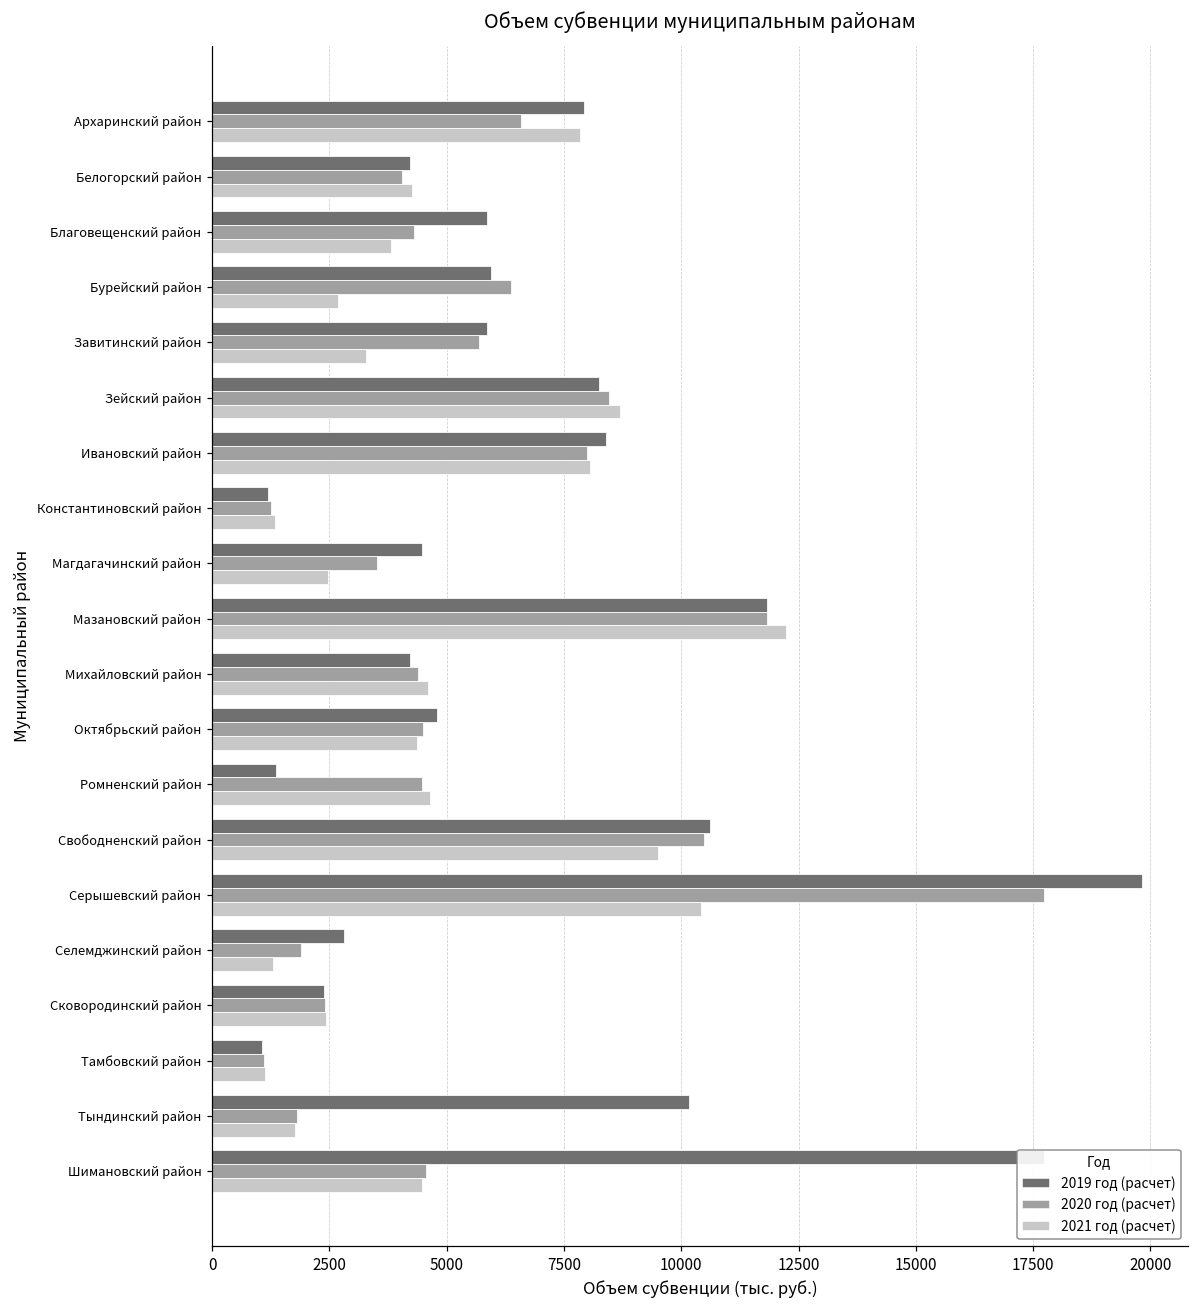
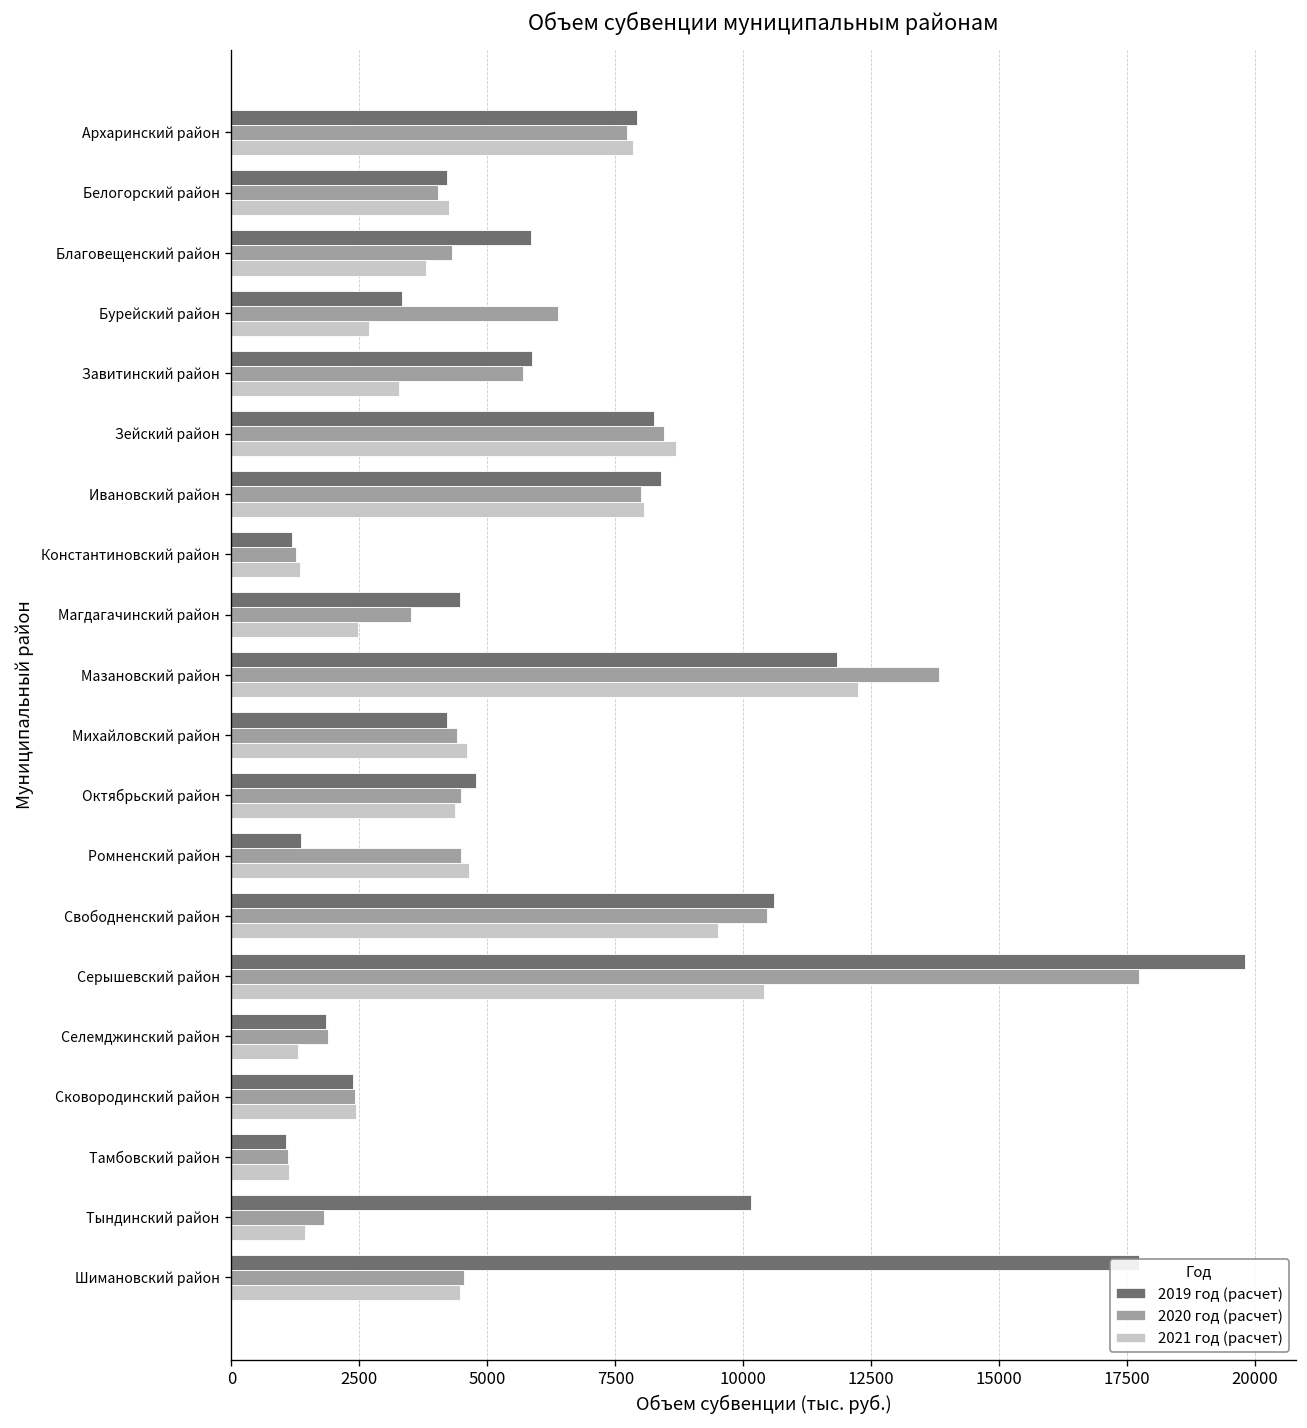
  {
    "2019 год (расчет)": {
      "Архаринский район": 7900,
      "Белогорский район": 4200,
      "Благовещенский район": 5900,
-     "Бурейский район": 5900,
+     "Бурейский район": 3300,
      "Завитинский район": 5900,
      "Зейский район": 8200,
      "Ивановский район": 8400,
      "Константиновский район": 1200,
      "Магдагачинский район": 4500,
      "Мазановский район": 11800,
      "Михайловский район": 4200,
      "Октябрьский район": 4800,
      "Ромненский район": 1400,
      "Свободненский район": 10600,
      "Серышевский район": 19800,
-     "Селемджинский район": 2800,
+     "Селемджинский район": 1900,
      "Сковородинский район": 2400,
      "Тамбовский район": 1100,
      "Тындинский район": 10200
    },
    "2020 год (расчет)": {
-     "Архаринский район": 6600,
+     "Архаринский район": 7700,
      "Белогорский район": 4000,
      "Благовещенский район": 4300,
      "Бурейский район": 6400,
      "Завитинский район": 5700,
      "Зейский район": 8500,
      "Ивановский район": 8000,
      "Константиновский район": 1300,
      "Магдагачинский район": 3500,
-     "Мазановский район": 11800,
+     "Мазановский район": 13800,
      "Михайловский район": 4400,
      "Октябрьский район": 4500,
      "Ромненский район": 4500,
      "Свободненский район": 10500,
      "Серышевский район": 17700,
      "Селемджинский район": 1900,
      "Сковородинский район": 2400,
      "Тамбовский район": 1100,
      "Тындинский район": 1800,
      "Шимановский район": 4600
    },
    "2021 год (расчет)": {
      "Архаринский район": 7800,
      "Белогорский район": 4300,
      "Благовещенский район": 3800,
      "Бурейский район": 2700,
      "Завитинский район": 3300,
      "Зейский район": 8700,
      "Ивановский район": 8100,
      "Константиновский район": 1300,
      "Магдагачинский район": 2500,
      "Мазановский район": 12200,
      "Михайловский район": 4600,
      "Октябрьский район": 4400,
      "Ромненский район": 4600,
      "Свободненский район": 9500,
      "Серышевский район": 10400,
      "Селемджинский район": 1300,
      "Сковородинский район": 2400,
      "Тамбовский район": 1100,
-     "Тындинский район": 1800,
+     "Тындинский район": 1400,
      "Шимановский район": 4500
    }
  }
